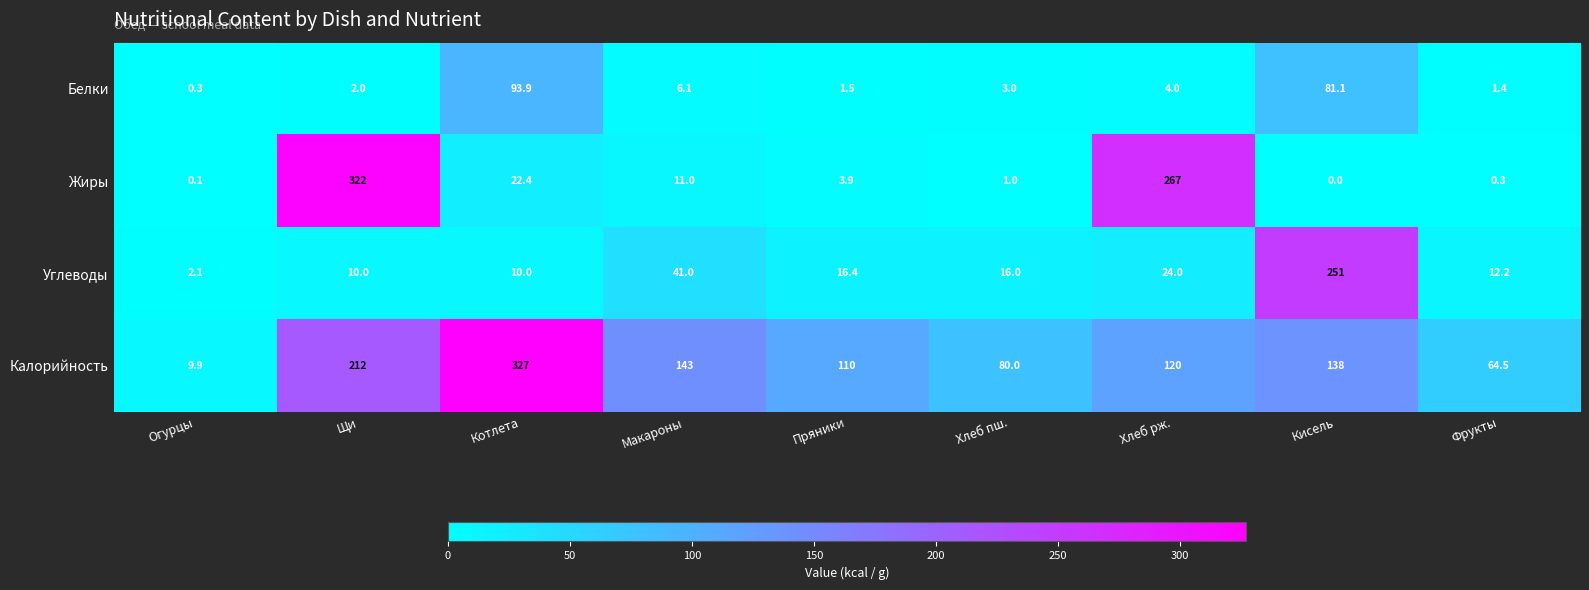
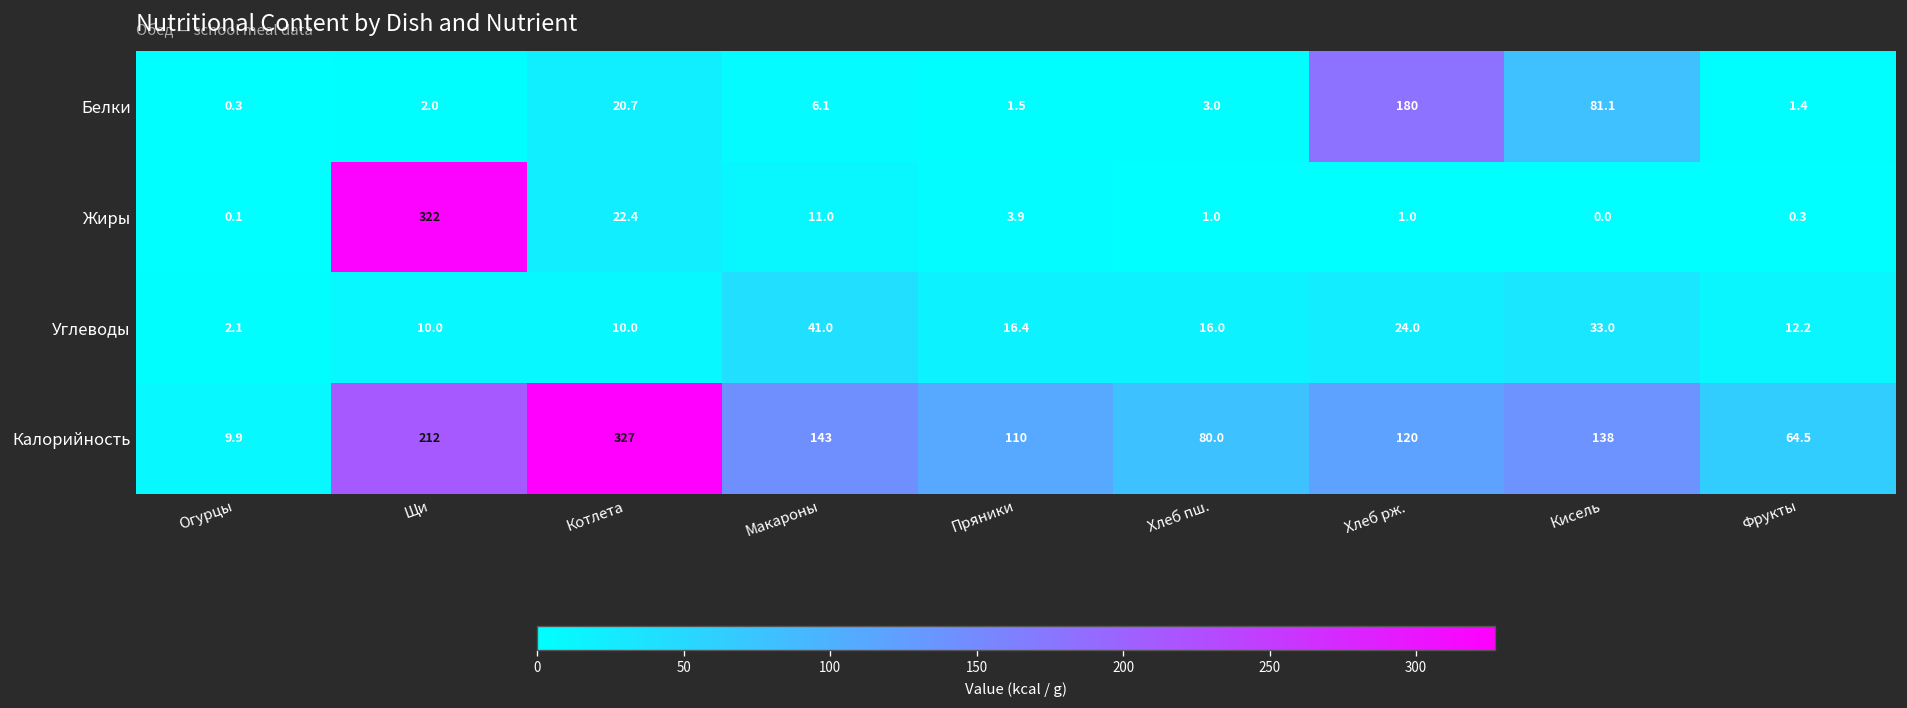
  {
    "Белки": {
      "Огурцы": 0.3,
      "Щи": 2.0,
-     "Котлета": 93.9,
+     "Котлета": 20.7,
      "Макароны": 6.1,
      "Пряники": 1.5,
      "Хлеб пш.": 3.0,
-     "Хлеб рж.": 4.0,
+     "Хлеб рж.": 180,
      "Кисель": 81.1,
      "Фрукты": 1.4
    },
    "Жиры": {
      "Огурцы": 0.1,
      "Щи": 322,
      "Котлета": 22.4,
      "Макароны": 11.0,
      "Пряники": 3.9,
      "Хлеб пш.": 1.0,
-     "Хлеб рж.": 267,
+     "Хлеб рж.": 1.0,
      "Кисель": 0.0,
      "Фрукты": 0.3
    },
    "Углеводы": {
      "Огурцы": 2.1,
      "Щи": 10.0,
      "Котлета": 10.0,
      "Макароны": 41.0,
      "Пряники": 16.4,
      "Хлеб пш.": 16.0,
      "Хлеб рж.": 24.0,
-     "Кисель": 251,
+     "Кисель": 33.0,
      "Фрукты": 12.2
    },
    "Калорийность": {
      "Огурцы": 9.9,
      "Щи": 212,
      "Котлета": 327,
      "Макароны": 143,
      "Пряники": 110,
      "Хлеб пш.": 80.0,
      "Хлеб рж.": 120,
      "Кисель": 138,
      "Фрукты": 64.5
    }
  }
